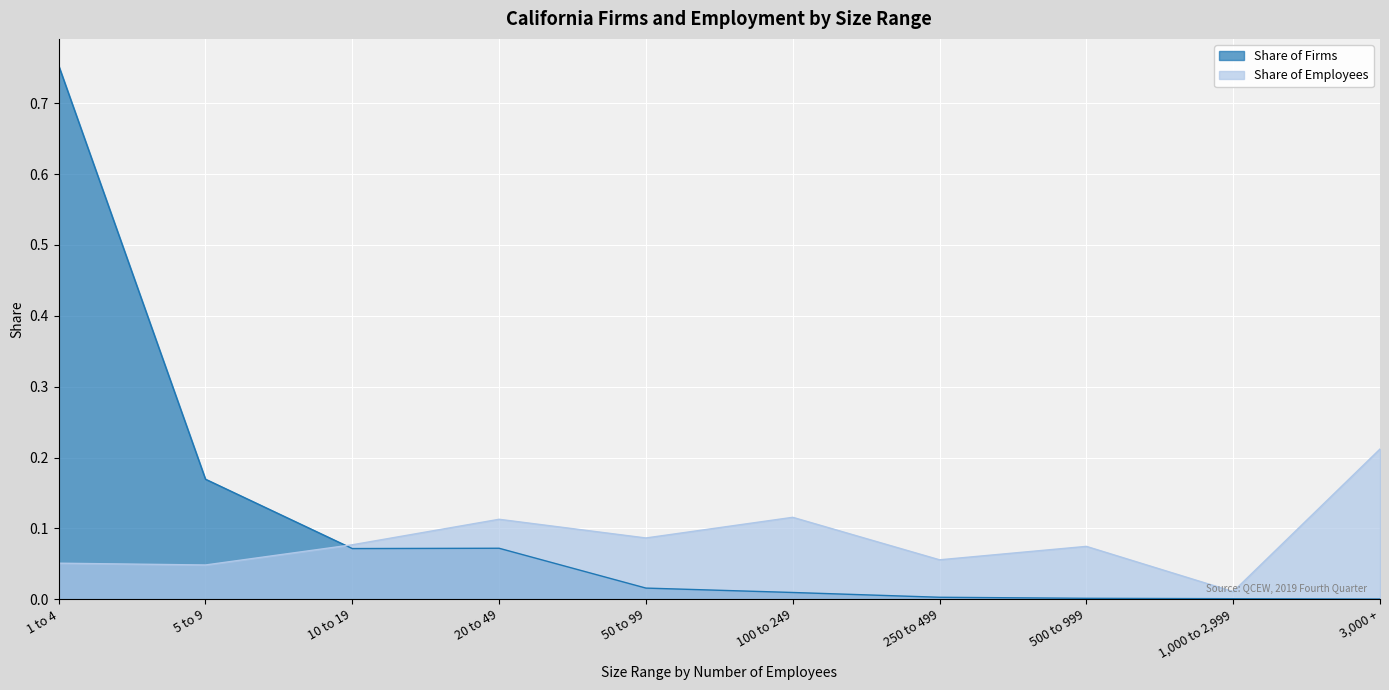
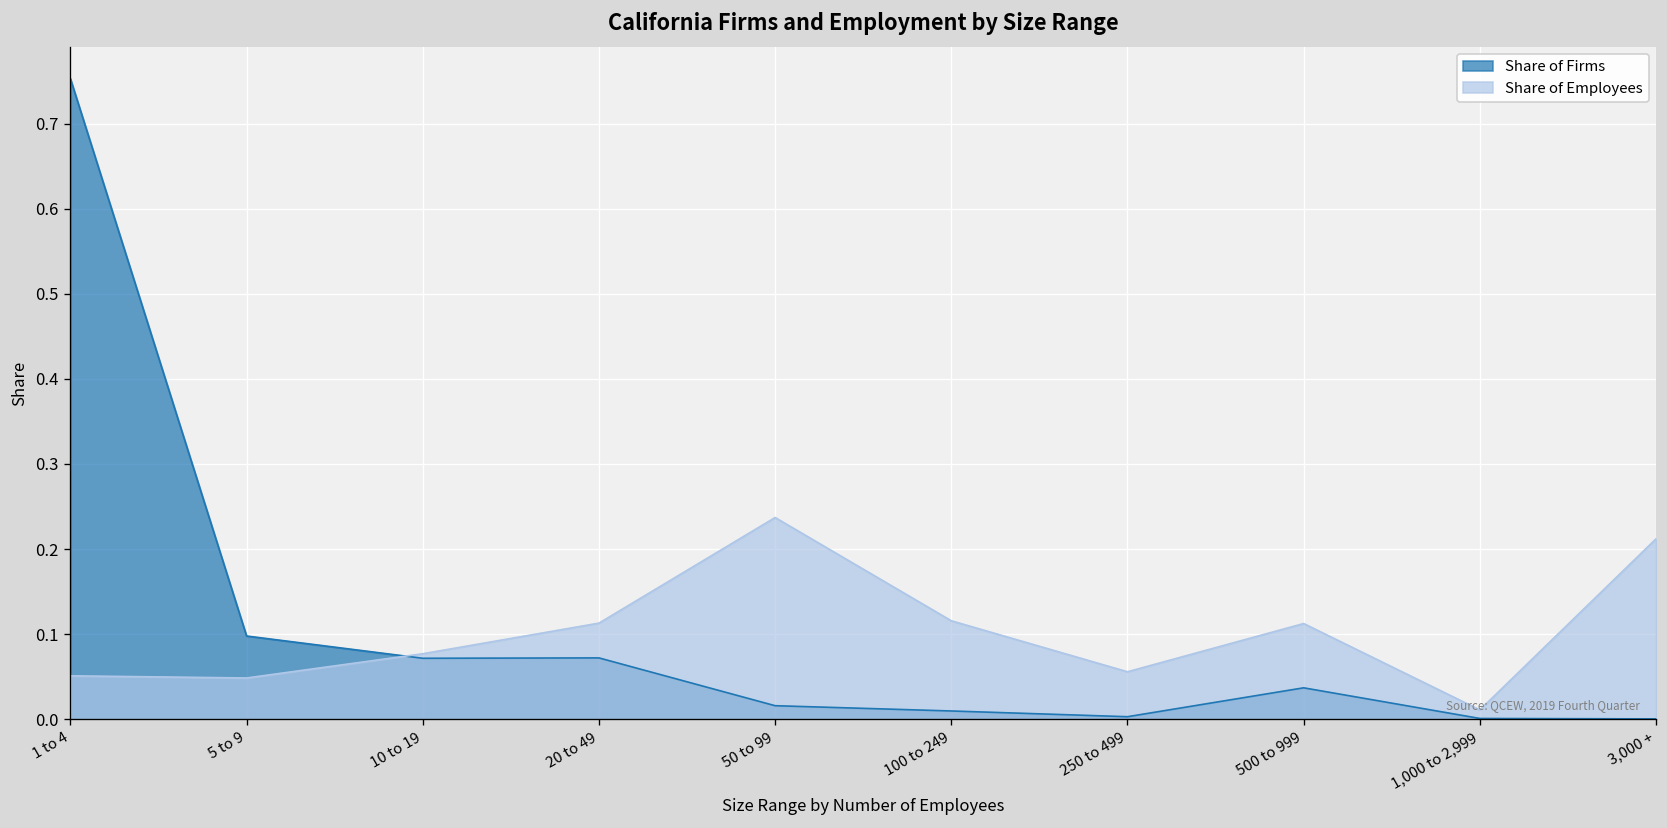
  {
    "Share of Firms": {
      "1 to 4": 0.75,
-     "5 to 9": 0.17,
+     "5 to 9": 0.10,
      "10 to 19": 0.07,
      "20 to 49": 0.07,
      "50 to 99": 0.02,
      "100 to 249": 0.01,
      "250 to 499": 0.00,
-     "500 to 999": 0.00,
+     "500 to 999": 0.04,
      "1,000 to 2,999": 0.00,
      "3,000 +": 0.00
    },
    "Share of Employees": {
      "1 to 4": 0.05,
      "5 to 9": 0.05,
      "10 to 19": 0.08,
      "20 to 49": 0.11,
-     "50 to 99": 0.09,
+     "50 to 99": 0.24,
      "100 to 249": 0.12,
      "250 to 499": 0.06,
-     "500 to 999": 0.07,
+     "500 to 999": 0.11,
      "3,000 +": 0.21
    }
  }
